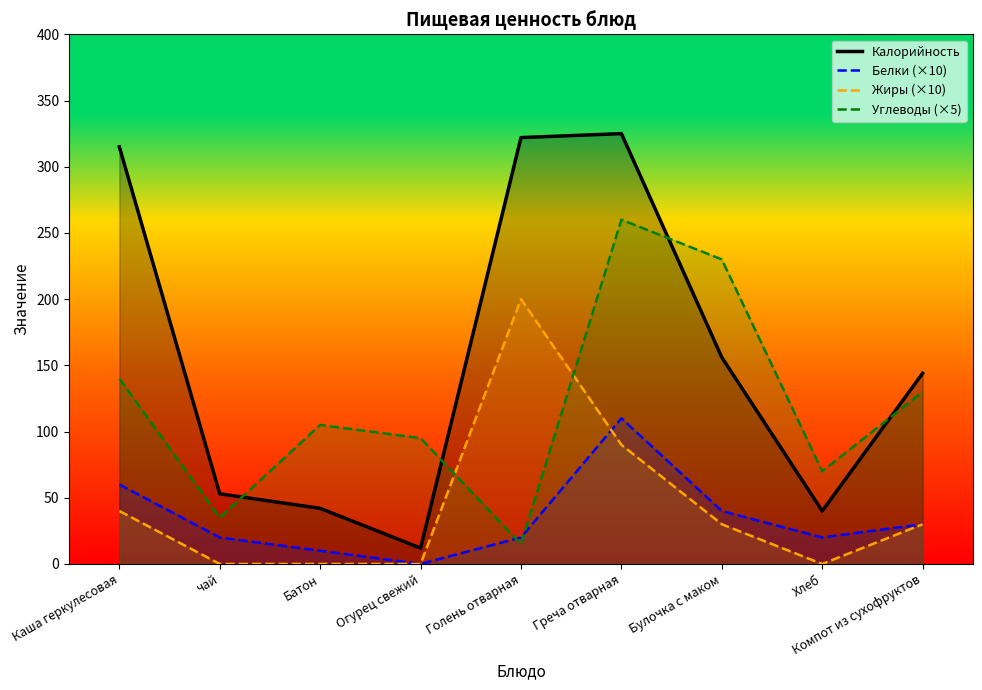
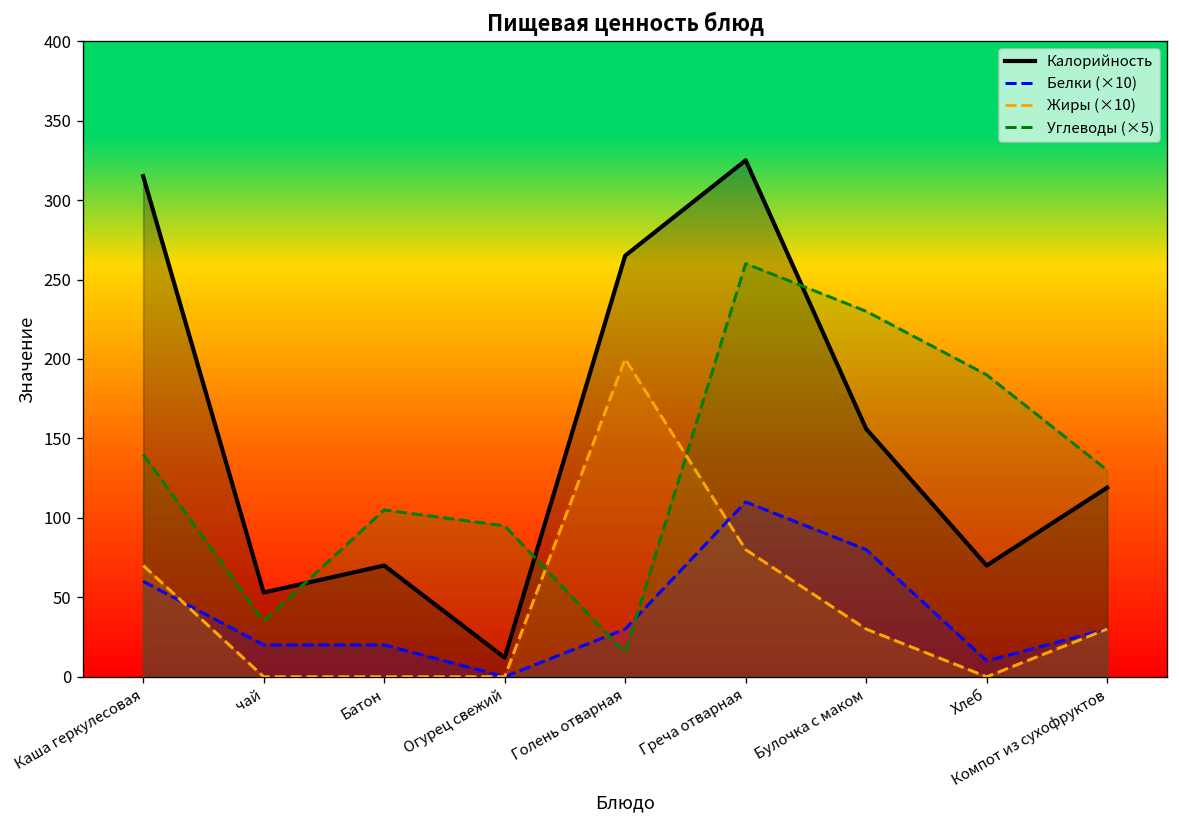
  {
    "Калорийность": {
      "Каша геркулесовая": 315,
      "чай": 53,
-     "Батон": 42,
+     "Батон": 70,
      "Огурец свежий": 12,
-     "Голень отварная": 322,
+     "Голень отварная": 265,
      "Греча отварная": 325,
      "Булочка с маком": 156,
-     "Хлеб": 40,
-     "Компот из сухофруктов": 144
+     "Хлеб": 70,
+     "Компот из сухофруктов": 119
    },
    "Белки (×10)": {
      "Каша геркулесовая": 60,
      "чай": 20,
-     "Батон": 10,
-     "Голень отварная": 20,
+     "Батон": 20,
+     "Голень отварная": 30,
      "Греча отварная": 110,
-     "Булочка с маком": 40,
-     "Хлеб": 20
+     "Булочка с маком": 80,
+     "Хлеб": 10
    },
    "Жиры (×10)": {
-     "Каша геркулесовая": 40,
+     "Каша геркулесовая": 70,
      "чай": 0,
      "Батон": 0,
      "Голень отварная": 200,
-     "Греча отварная": 90,
+     "Греча отварная": 80,
      "Булочка с маком": 30,
      "Хлеб": 0
    },
    "Углеводы (×5)": {
      "Каша геркулесовая": 140,
      "чай": 35,
      "Батон": 105,
      "Огурец свежий": 95,
      "Голень отварная": 15,
      "Греча отварная": 260,
      "Булочка с маком": 230,
-     "Хлеб": 70,
+     "Хлеб": 190,
      "Компот из сухофруктов": 130
    }
  }
